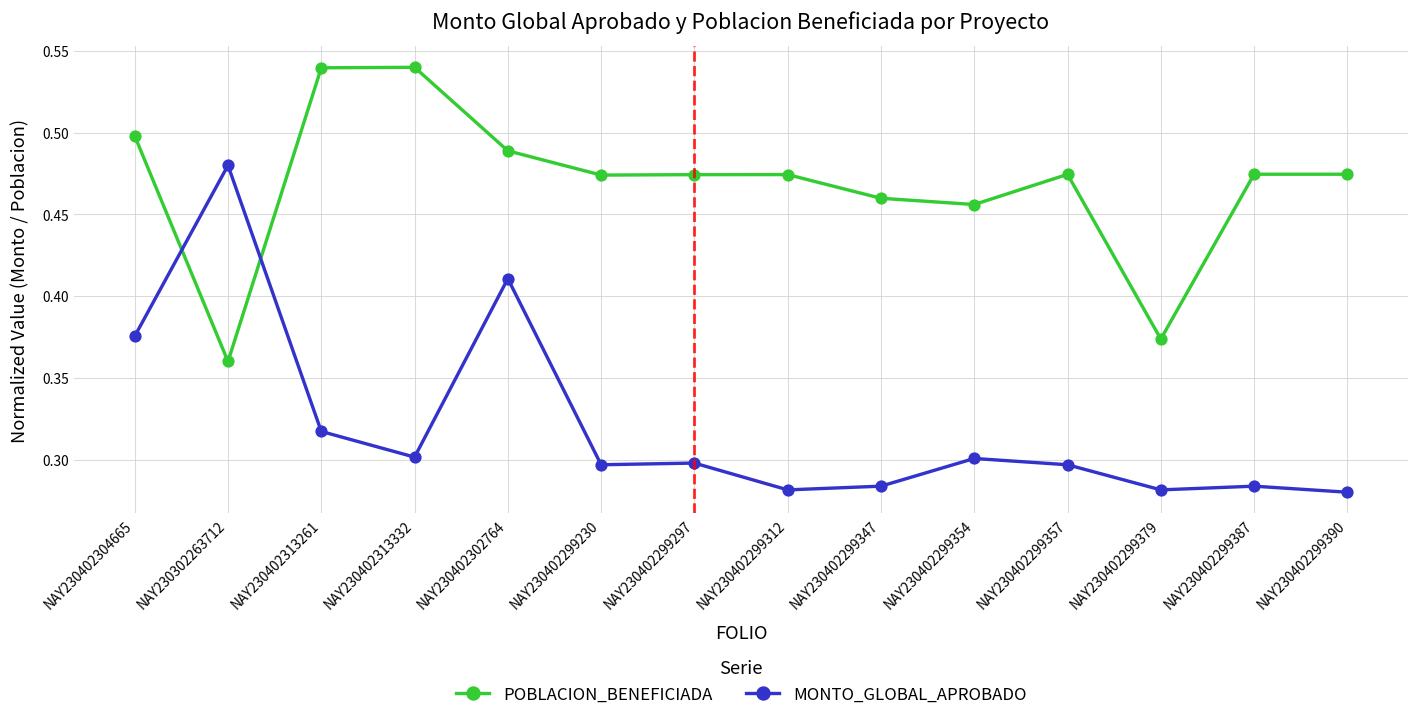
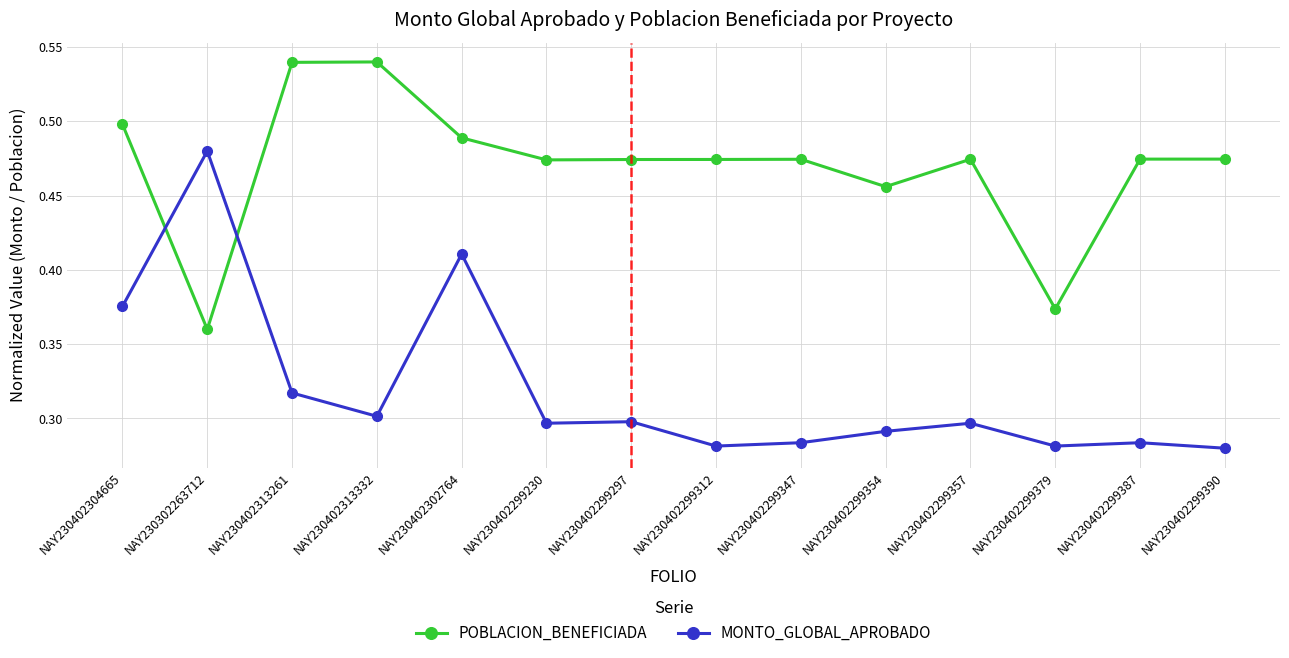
  {
    "POBLACION_BENEFICIADA": {
      "NAY230402304665": 0.498,
      "NAY230302263712": 0.360,
      "NAY230402313261": 0.540,
      "NAY230402313332": 0.540,
      "NAY230402302764": 0.489,
      "NAY230402299230": 0.474,
      "NAY230402299297": 0.474,
      "NAY230402299312": 0.474,
-     "NAY230402299347": 0.460,
+     "NAY230402299347": 0.474,
      "NAY230402299354": 0.456,
      "NAY230402299357": 0.475,
      "NAY230402299379": 0.374,
      "NAY230402299387": 0.475,
      "NAY230402299390": 0.475
    },
    "MONTO_GLOBAL_APROBADO": {
      "NAY230402304665": 0.375,
      "NAY230302263712": 0.480,
      "NAY230402313261": 0.317,
      "NAY230402313332": 0.301,
      "NAY230402302764": 0.411,
      "NAY230402299230": 0.297,
      "NAY230402299297": 0.298,
      "NAY230402299312": 0.281,
      "NAY230402299347": 0.284,
-     "NAY230402299354": 0.301,
+     "NAY230402299354": 0.291,
      "NAY230402299357": 0.297,
      "NAY230402299379": 0.281,
      "NAY230402299387": 0.284,
      "NAY230402299390": 0.280
    }
  }
